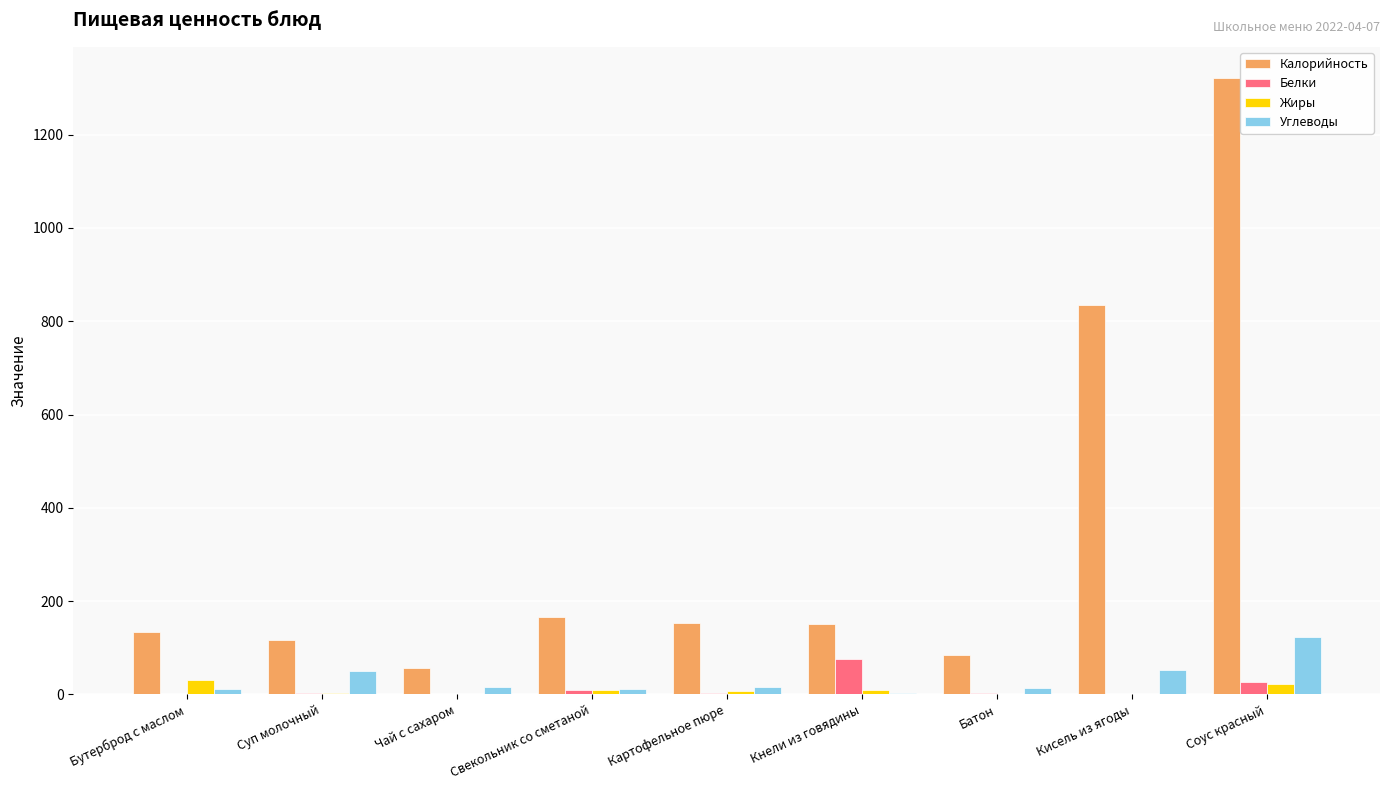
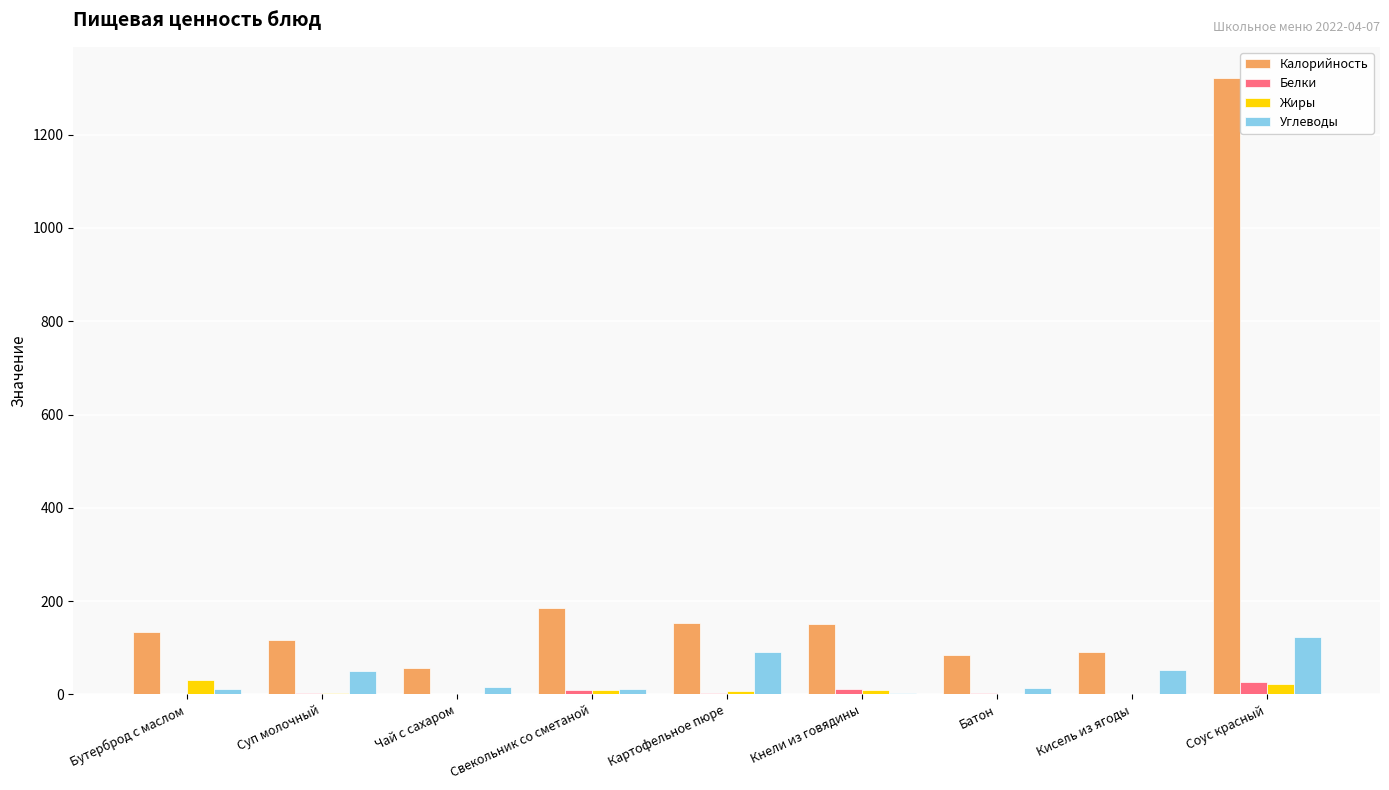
  {
    "Калорийность": {
      "Бутерброд с маслом": 130,
      "Суп молочный": 120,
      "Чай с сахаром": 60,
-     "Свекольник со сметаной": 170,
+     "Свекольник со сметаной": 190,
      "Картофельное пюре": 150,
      "Кнели из говядины": 150,
      "Батон": 90,
-     "Кисель из ягоды": 830,
+     "Кисель из ягоды": 90,
      "Соус красный": 1320
    },
    "Белки": {
      "Свекольник со сметаной": 10,
-     "Кнели из говядины": 80,
+     "Кнели из говядины": 10,
      "Соус красный": 30
    },
    "Жиры": {
      "Бутерброд с маслом": 30,
      "Свекольник со сметаной": 10,
      "Картофельное пюре": 10,
      "Кнели из говядины": 10,
      "Кисель из ягоды": 0,
      "Соус красный": 20
    },
    "Углеводы": {
      "Бутерброд с маслом": 10,
      "Суп молочный": 50,
      "Чай с сахаром": 20,
      "Свекольник со сметаной": 10,
-     "Картофельное пюре": 20,
+     "Картофельное пюре": 90,
      "Батон": 10,
      "Кисель из ягоды": 50,
      "Соус красный": 120
    }
  }
